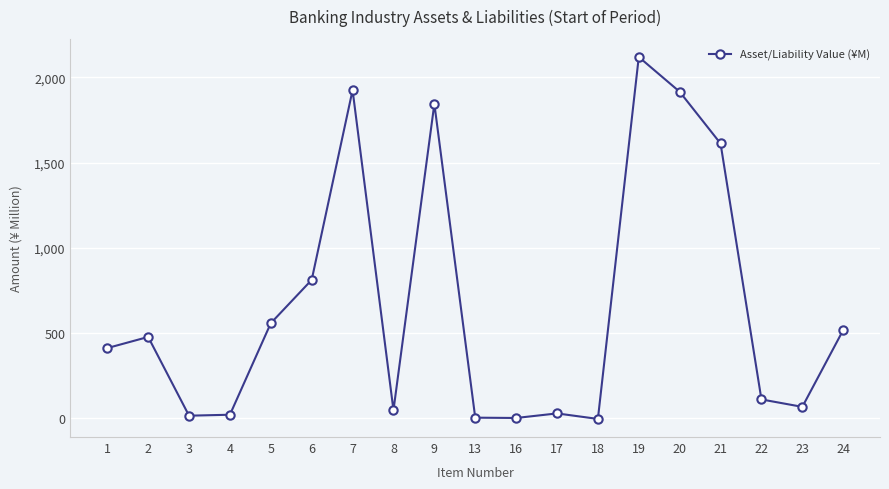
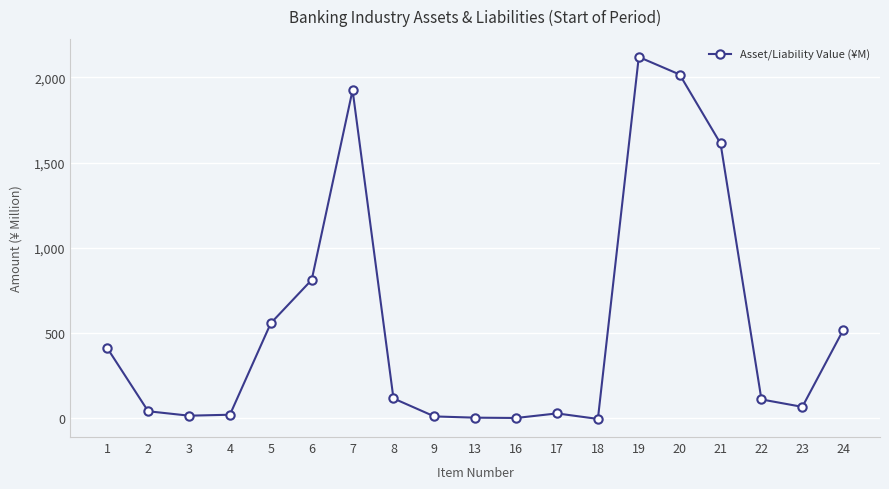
  {
    "1": "410",
-   "2": "480",
+   "2": "40",
    "3": "10",
    "4": "20",
    "5": "560",
    "6": "810",
    "7": "1,930",
-   "8": "50",
-   "9": "1,850",
+   "8": "120",
+   "9": "10",
    "13": "0",
    "16": "0",
    "17": "30",
    "18": "-10",
    "19": "2,120",
-   "20": "1,920",
+   "20": "2,020",
    "21": "1,610",
    "22": "110",
    "23": "70",
    "24": "520"
  }
